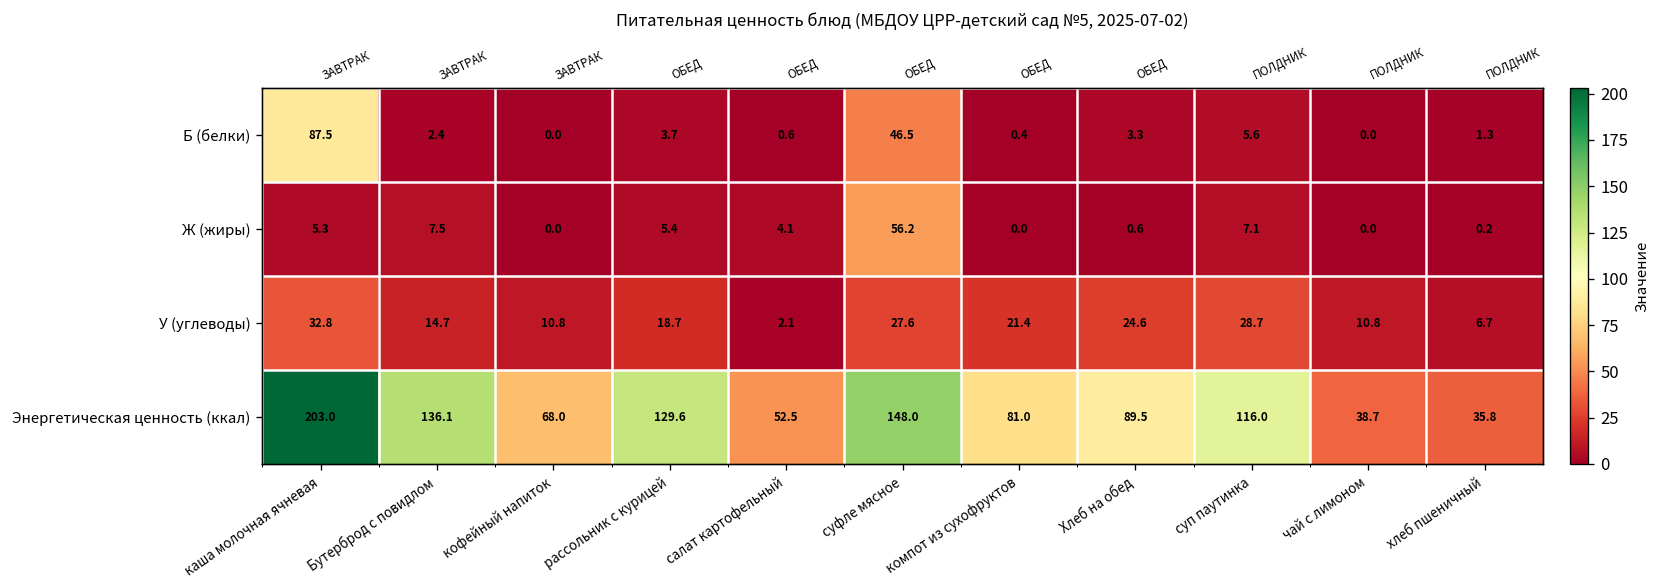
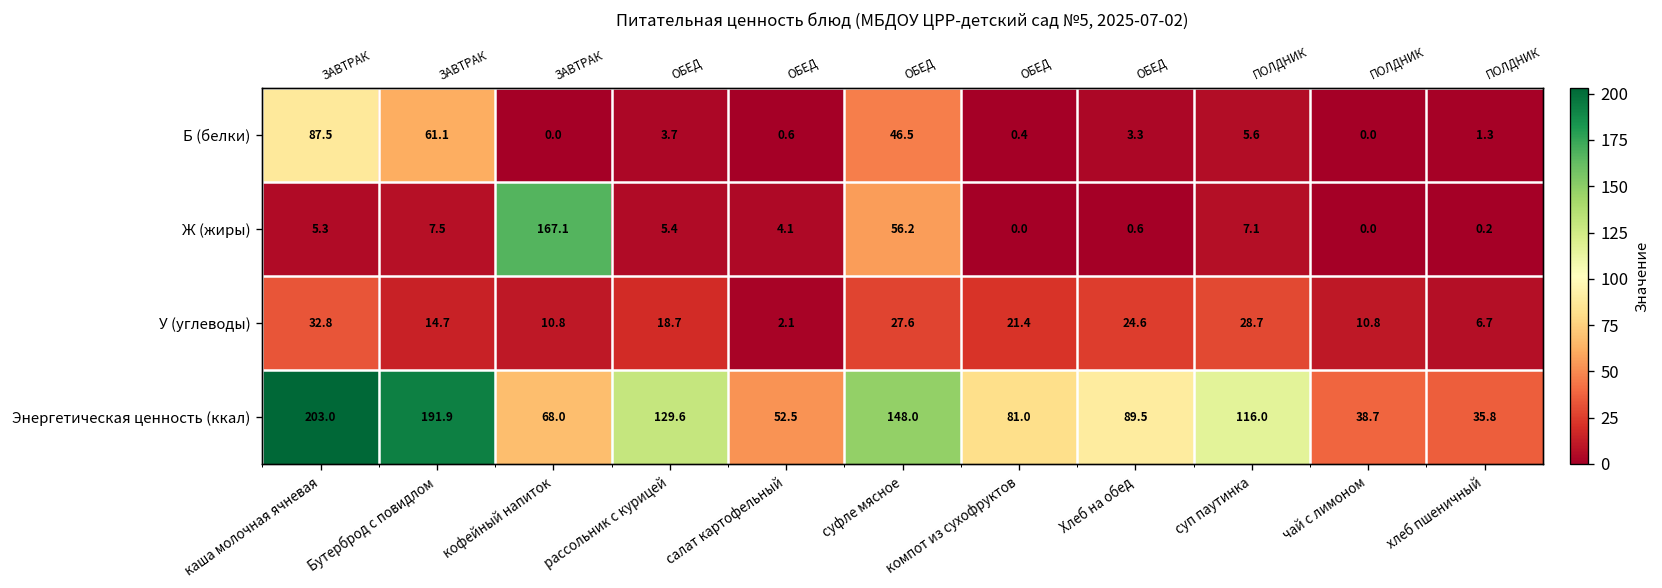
  {
    "Б (белки)": {
      "каша молочная ячневая": 87.5,
-     "Бутерброд с повидлом": 2.4,
+     "Бутерброд с повидлом": 61.1,
      "кофейный напиток": 0.0,
      "рассольник с курицей": 3.7,
      "салат картофельный": 0.6,
      "суфле мясное": 46.5,
      "компот из сухофруктов": 0.4,
      "Хлеб на обед": 3.3,
      "суп паутинка": 5.6,
      "чай с лимоном": 0.0,
      "хлеб пшеничный": 1.3
    },
    "Ж (жиры)": {
      "каша молочная ячневая": 5.3,
      "Бутерброд с повидлом": 7.5,
-     "кофейный напиток": 0.0,
+     "кофейный напиток": 167.1,
      "рассольник с курицей": 5.4,
      "салат картофельный": 4.1,
      "суфле мясное": 56.2,
      "компот из сухофруктов": 0.0,
      "Хлеб на обед": 0.6,
      "суп паутинка": 7.1,
      "чай с лимоном": 0.0,
      "хлеб пшеничный": 0.2
    },
    "У (углеводы)": {
      "каша молочная ячневая": 32.8,
      "Бутерброд с повидлом": 14.7,
      "кофейный напиток": 10.8,
      "рассольник с курицей": 18.7,
      "салат картофельный": 2.1,
      "суфле мясное": 27.6,
      "компот из сухофруктов": 21.4,
      "Хлеб на обед": 24.6,
      "суп паутинка": 28.7,
      "чай с лимоном": 10.8,
      "хлеб пшеничный": 6.7
    },
    "Энергетическая ценность (ккал)": {
      "каша молочная ячневая": 203.0,
-     "Бутерброд с повидлом": 136.1,
+     "Бутерброд с повидлом": 191.9,
      "кофейный напиток": 68.0,
      "рассольник с курицей": 129.6,
      "салат картофельный": 52.5,
      "суфле мясное": 148.0,
      "компот из сухофруктов": 81.0,
      "Хлеб на обед": 89.5,
      "суп паутинка": 116.0,
      "чай с лимоном": 38.7,
      "хлеб пшеничный": 35.8
    }
  }
